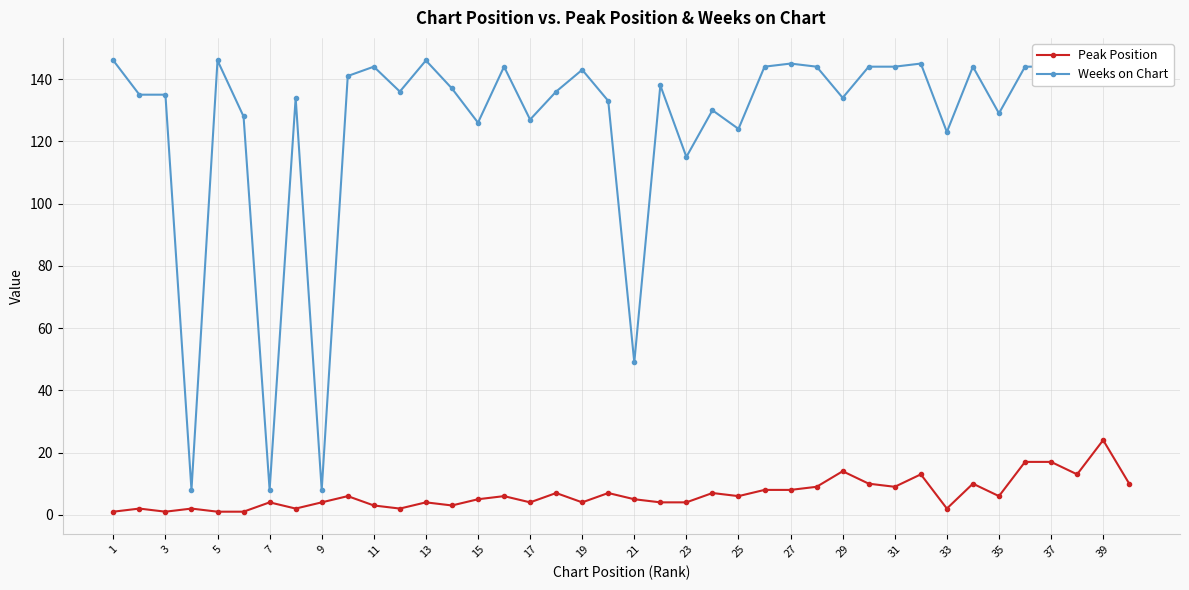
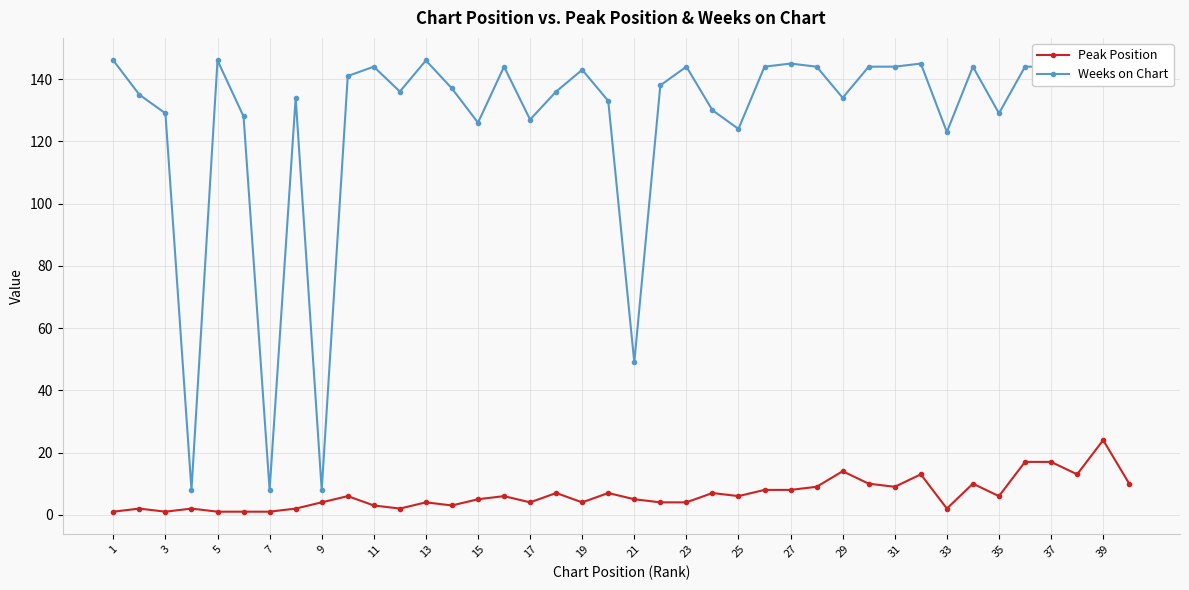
  {
    "Peak Position": {
      "1": 1,
      "3": 1,
      "5": 1,
-     "7": 4,
+     "7": 1,
      "9": 4,
      "11": 3,
      "13": 4,
      "15": 5,
      "17": 4,
      "19": 4,
      "21": 5,
      "23": 4,
      "25": 6,
      "27": 8,
      "29": 14,
      "31": 9,
      "33": 2,
      "35": 6,
      "37": 17,
      "39": 24
    },
    "Weeks on Chart": {
      "1": 146,
-     "3": 135,
+     "3": 129,
      "5": 146,
      "7": 8,
      "9": 8,
      "11": 144,
      "13": 146,
      "15": 126,
      "17": 127,
      "19": 143,
      "21": 49,
-     "23": 115,
+     "23": 144,
      "25": 124,
      "27": 145,
      "29": 134,
      "31": 144,
      "33": 123,
      "35": 129
    }
  }
